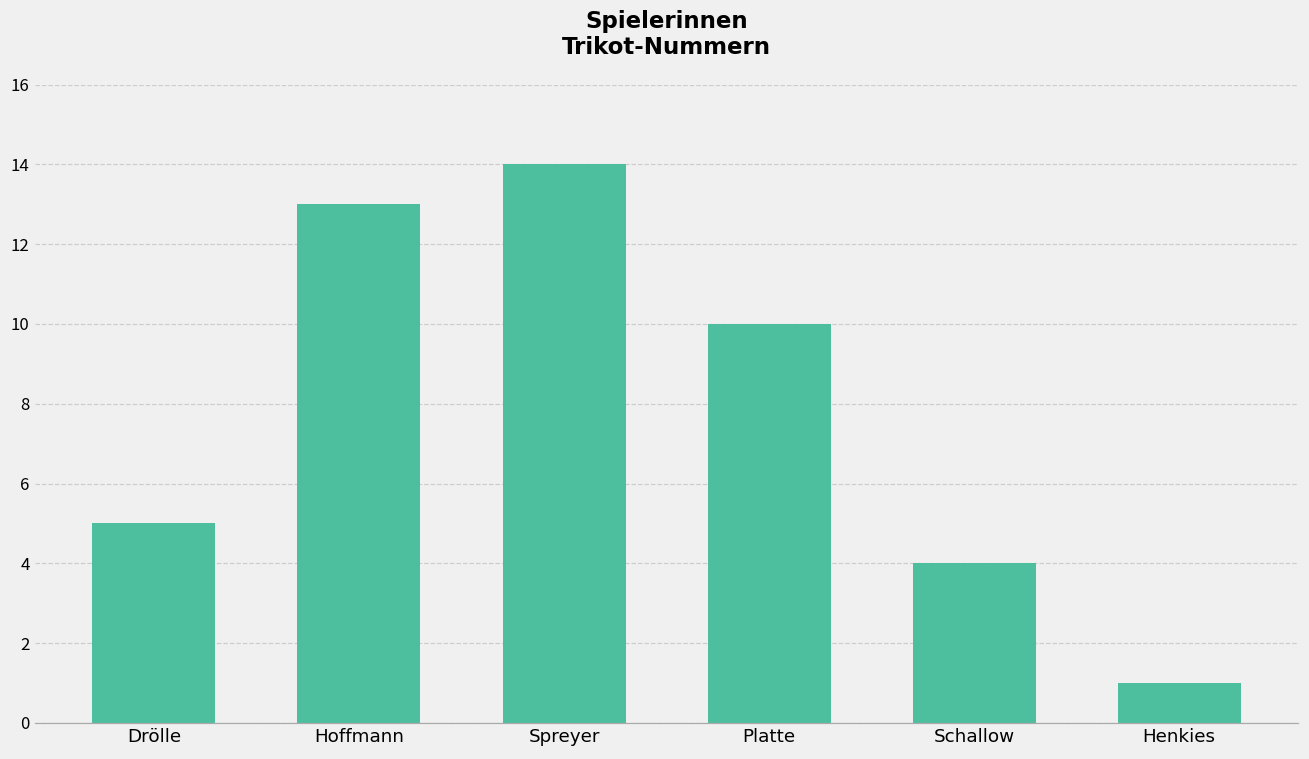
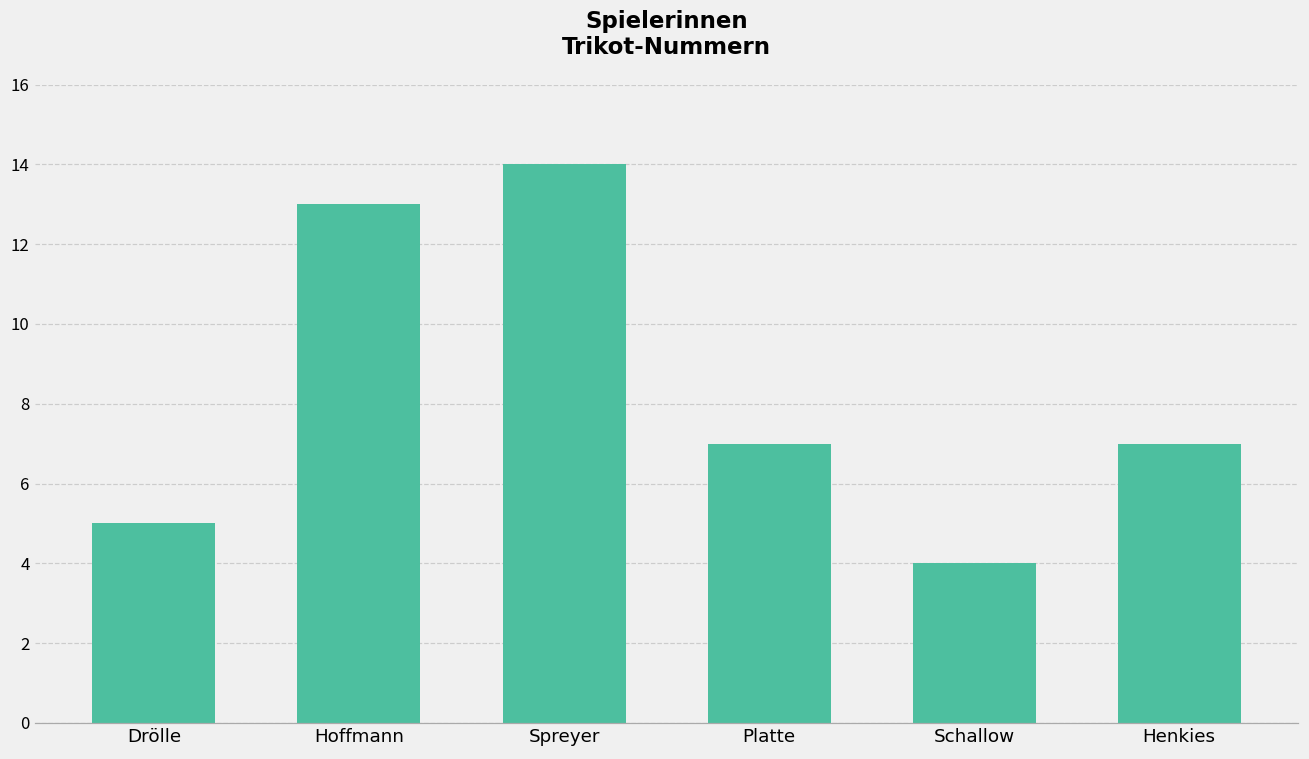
  {
    "Drölle": 5,
    "Hoffmann": 13,
    "Spreyer": 14,
-   "Platte": 10,
+   "Platte": 7,
    "Schallow": 4,
-   "Henkies": 1
+   "Henkies": 7
  }
